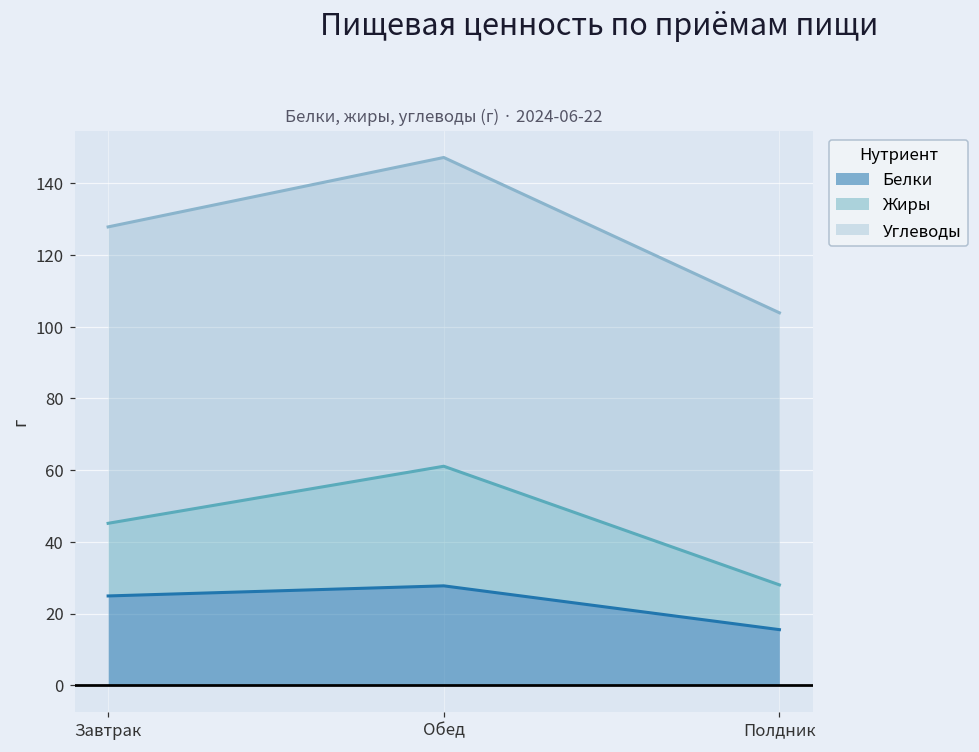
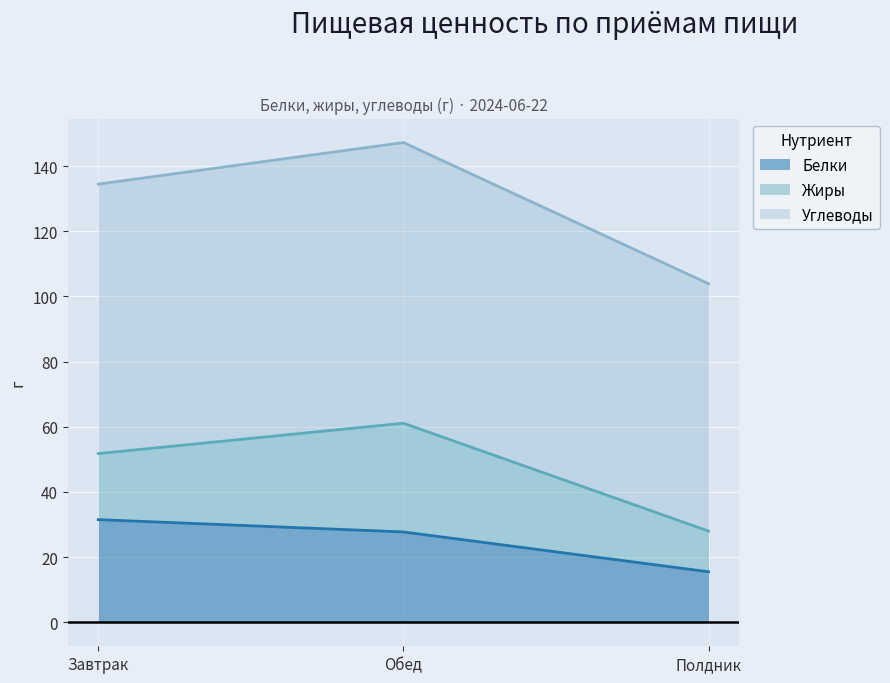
  {
    "Белки": {
-     "Завтрак": 25,
+     "Завтрак": 32,
      "Обед": 28,
      "Полдник": 16
    }
  }
